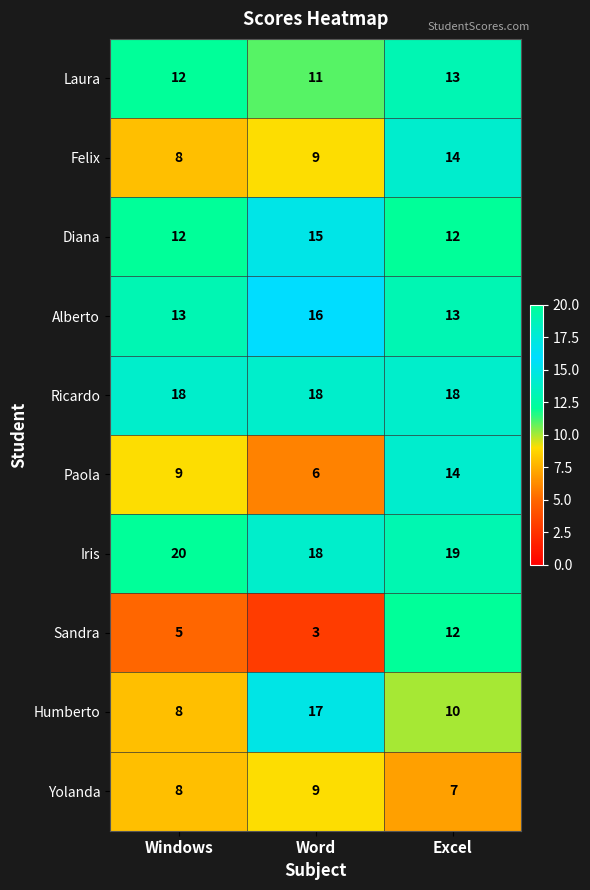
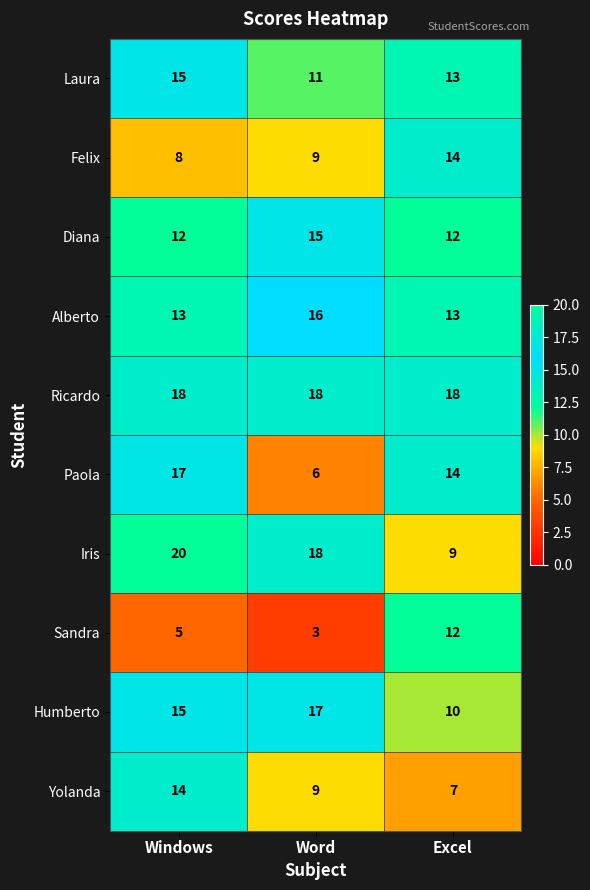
  {
    "Laura": {
-     "Windows": 12,
+     "Windows": 15,
      "Word": 11,
      "Excel": 13
    },
    "Felix": {
      "Windows": 8,
      "Word": 9,
      "Excel": 14
    },
    "Diana": {
      "Windows": 12,
      "Word": 15,
      "Excel": 12
    },
    "Alberto": {
      "Windows": 13,
      "Word": 16,
      "Excel": 13
    },
    "Ricardo": {
      "Windows": 18,
      "Word": 18,
      "Excel": 18
    },
    "Paola": {
-     "Windows": 9,
+     "Windows": 17,
      "Word": 6,
      "Excel": 14
    },
    "Iris": {
      "Windows": 20,
      "Word": 18,
-     "Excel": 19
+     "Excel": 9
    },
    "Sandra": {
      "Windows": 5,
      "Word": 3,
      "Excel": 12
    },
    "Humberto": {
-     "Windows": 8,
+     "Windows": 15,
      "Word": 17,
      "Excel": 10
    },
    "Yolanda": {
-     "Windows": 8,
+     "Windows": 14,
      "Word": 9,
      "Excel": 7
    }
  }
